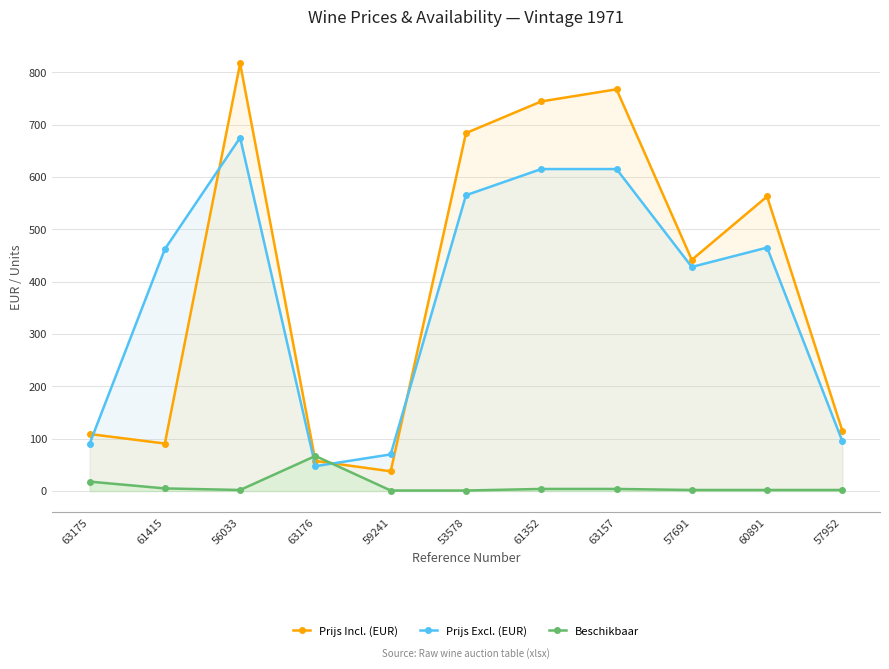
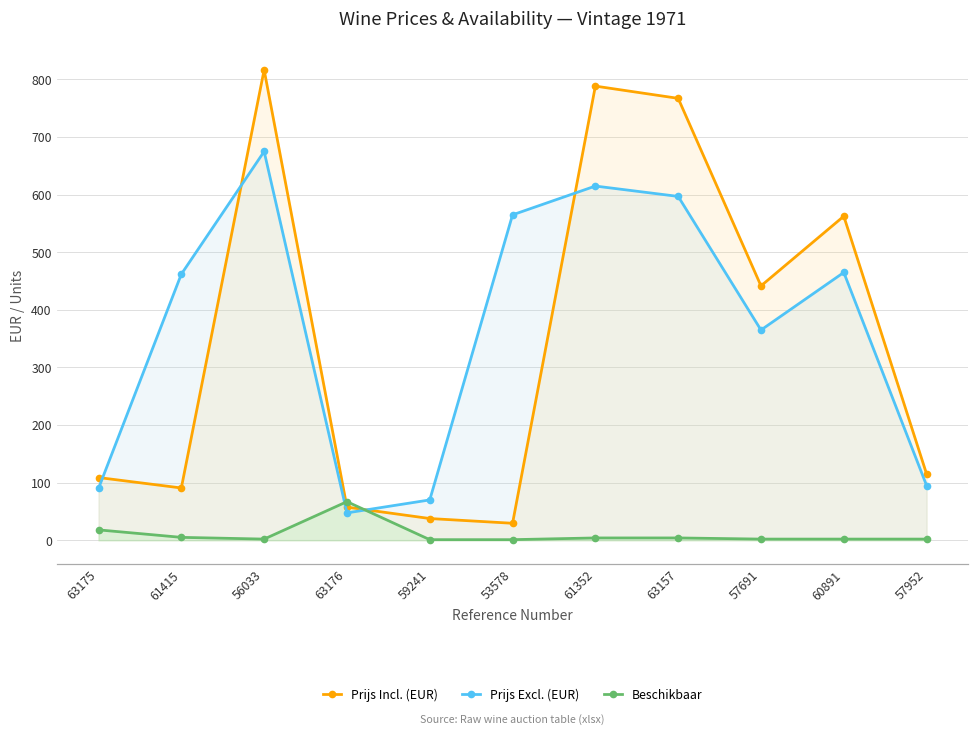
  {
    "Prijs Incl. (EUR)": {
      "63175": 110,
      "61415": 90,
      "56033": 820,
      "63176": 60,
      "59241": 40,
-     "53578": 680,
-     "61352": 740,
+     "53578": 30,
+     "61352": 790,
      "63157": 770,
      "57691": 440,
      "60891": 560,
      "57952": 110
    },
    "Prijs Excl. (EUR)": {
      "63175": 90,
      "61415": 460,
      "56033": 680,
      "63176": 50,
      "59241": 70,
      "53578": 570,
      "61352": 620,
-     "63157": 620,
-     "57691": 430,
+     "63157": 600,
+     "57691": 370,
      "60891": 470,
      "57952": 100
    },
    "Beschikbaar": {
      "63175": 20,
      "61415": 10,
      "56033": 0,
      "63176": 70,
      "59241": 0,
      "53578": 0,
      "61352": 0,
      "63157": 0,
      "57691": 0,
      "60891": 0,
      "57952": 0
    }
  }
